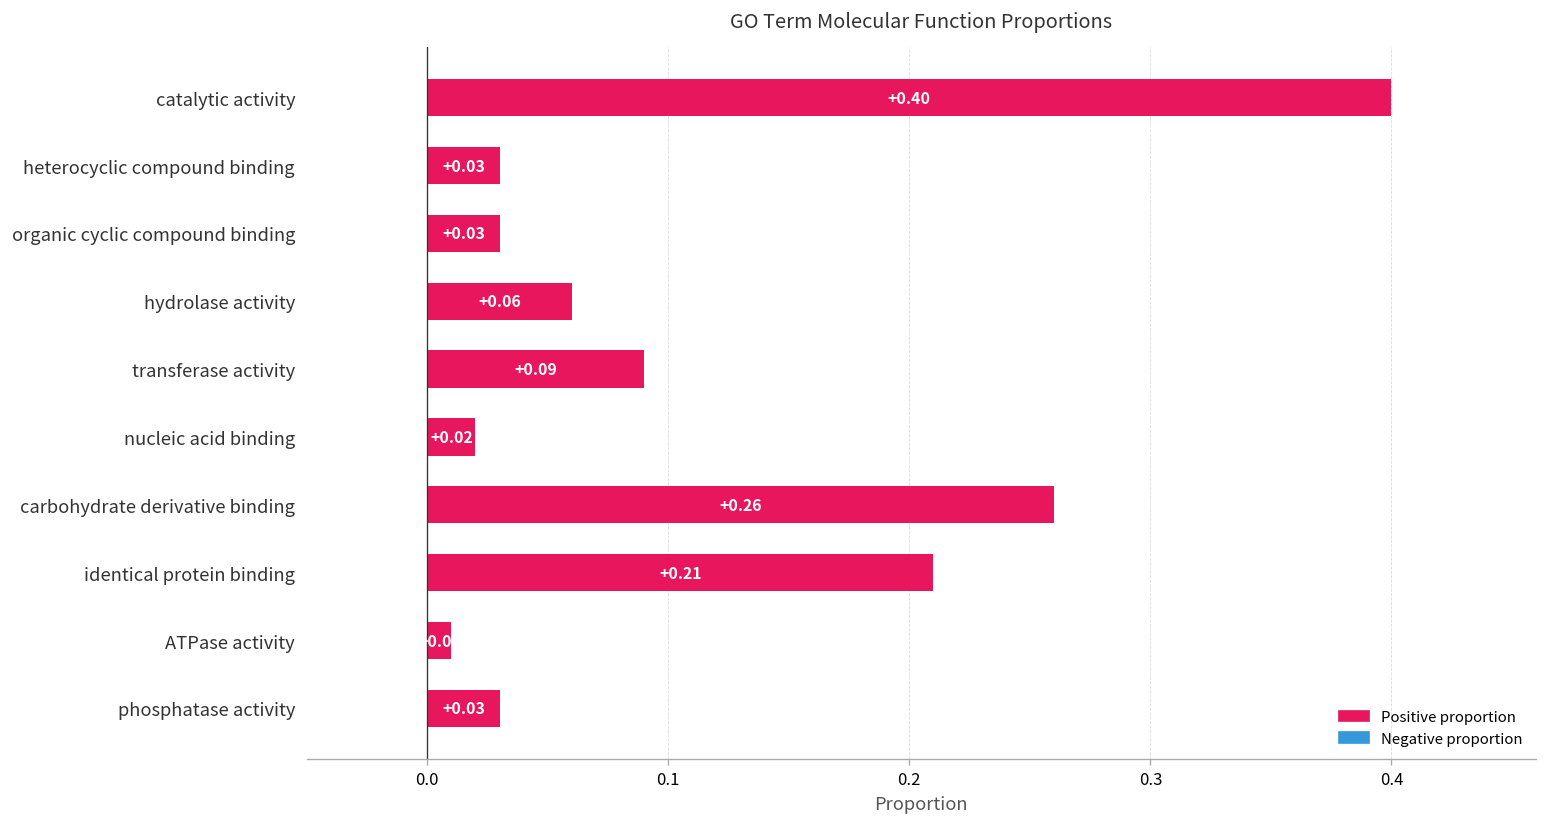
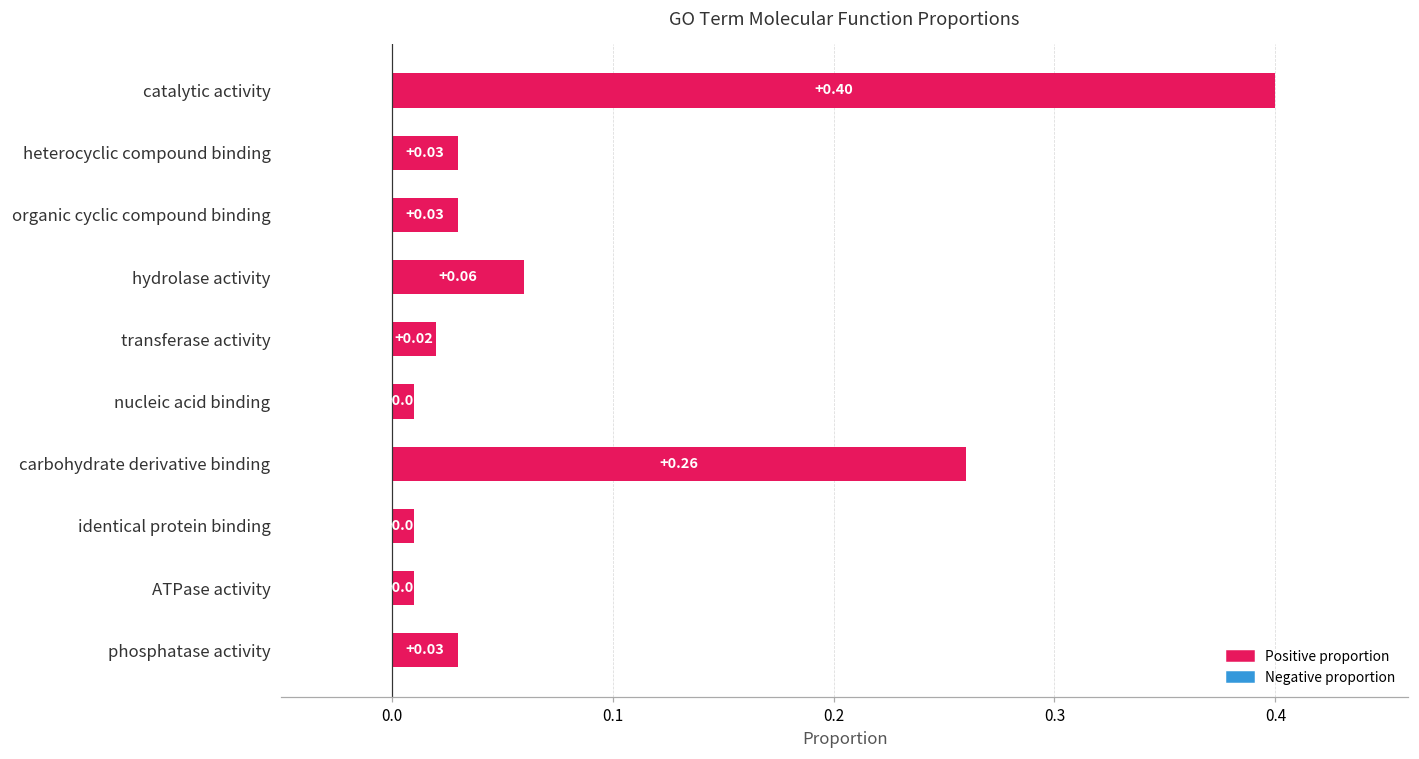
  {
    "catalytic activity": "+0.40",
    "heterocyclic compound binding": "+0.03",
    "organic cyclic compound binding": "+0.03",
    "hydrolase activity": "+0.06",
-   "transferase activity": "+0.09",
-   "nucleic acid binding": "+0.02",
+   "transferase activity": "+0.02",
+   "nucleic acid binding": "+0.01",
    "carbohydrate derivative binding": "+0.26",
-   "identical protein binding": "+0.21",
+   "identical protein binding": "+0.01",
    "ATPase activity": "+0.01",
    "phosphatase activity": "+0.03"
  }
